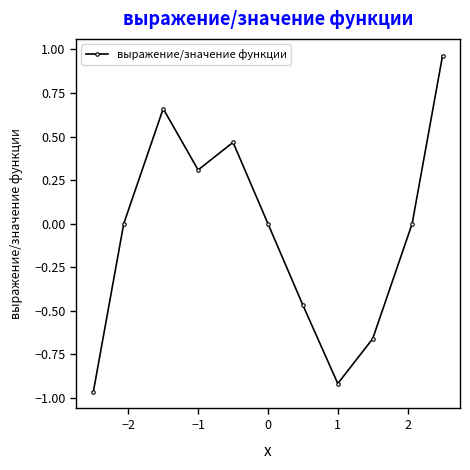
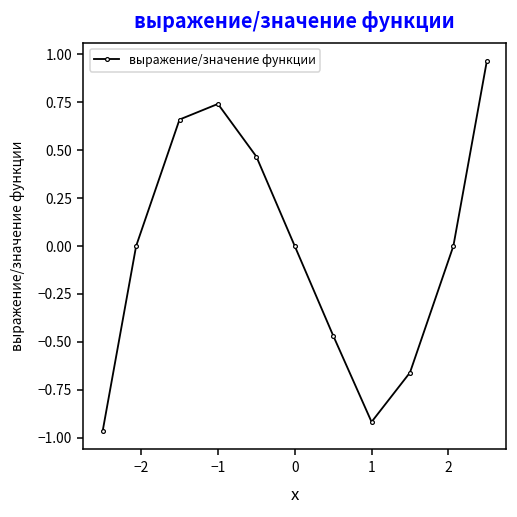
  {
-   "−1": 0.31,
+   "−1": 0.74,
    "0": 0.00,
    "1": -0.92
  }
